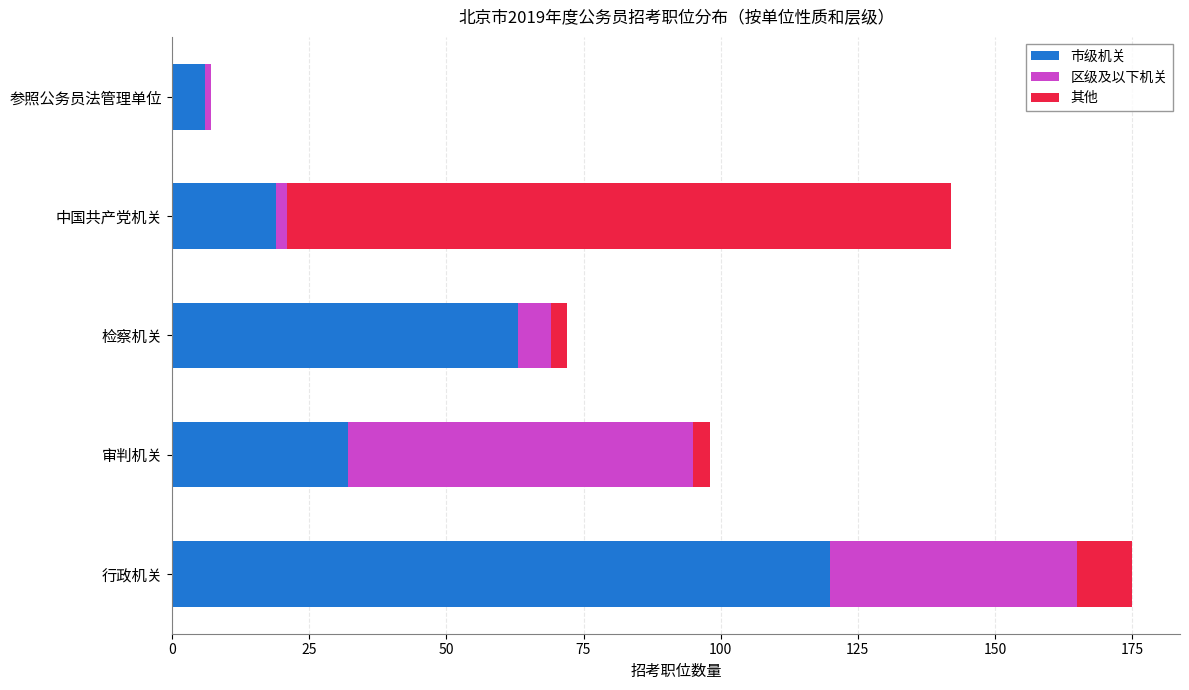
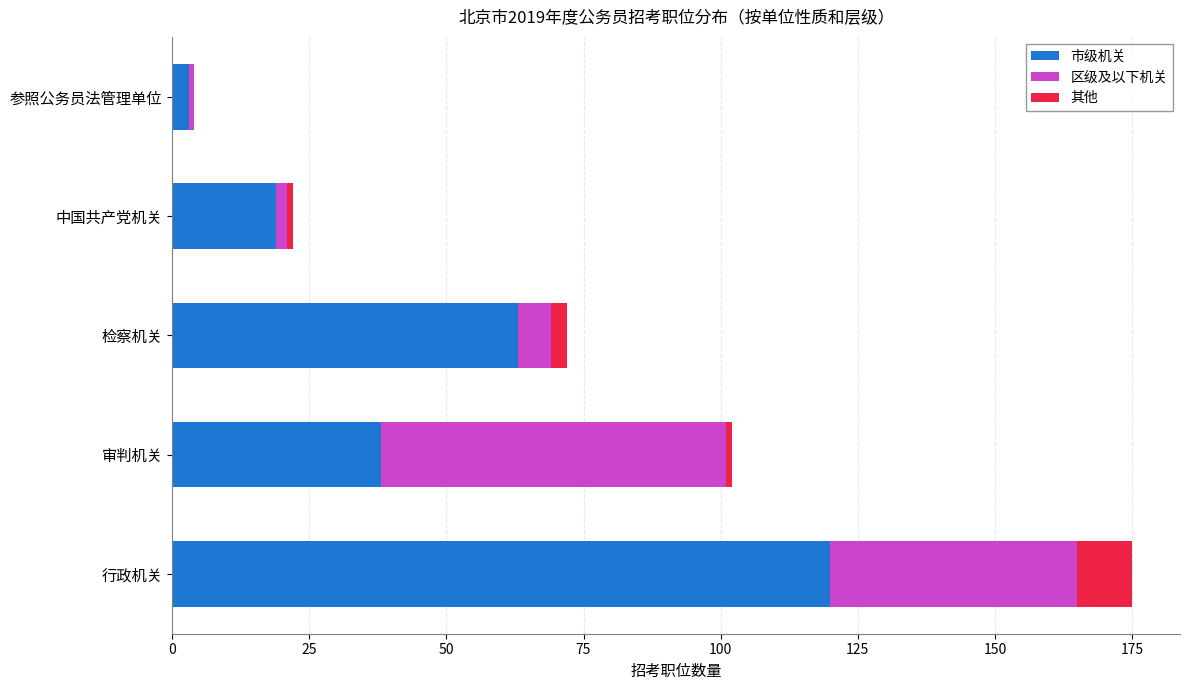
  {
    "市级机关": {
-     "参照公务员法管理单位": 6,
+     "参照公务员法管理单位": 3,
      "中国共产党机关": 19,
      "检察机关": 63,
-     "审判机关": 32,
+     "审判机关": 38,
      "行政机关": 120
    },
    "区级及以下机关": {
      "参照公务员法管理单位": 1,
      "中国共产党机关": 2,
      "检察机关": 6,
      "审判机关": 63,
      "行政机关": 45
    },
    "其他": {
      "参照公务员法管理单位": 0,
-     "中国共产党机关": 121,
+     "中国共产党机关": 1,
      "检察机关": 3,
-     "审判机关": 3,
+     "审判机关": 1,
      "行政机关": 10
    }
  }
